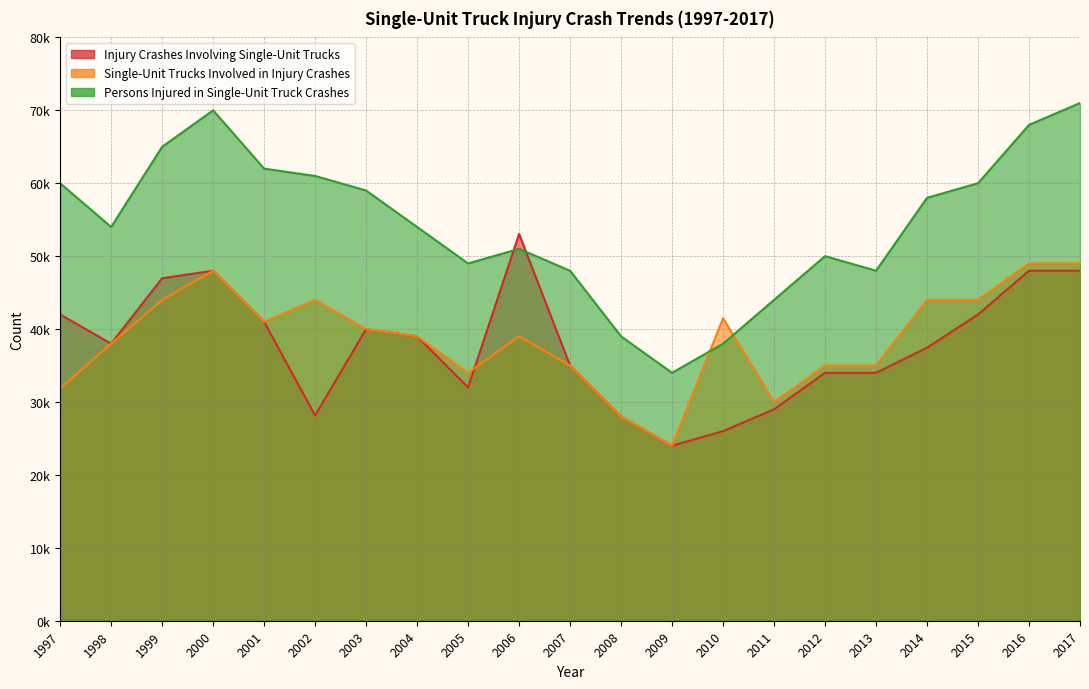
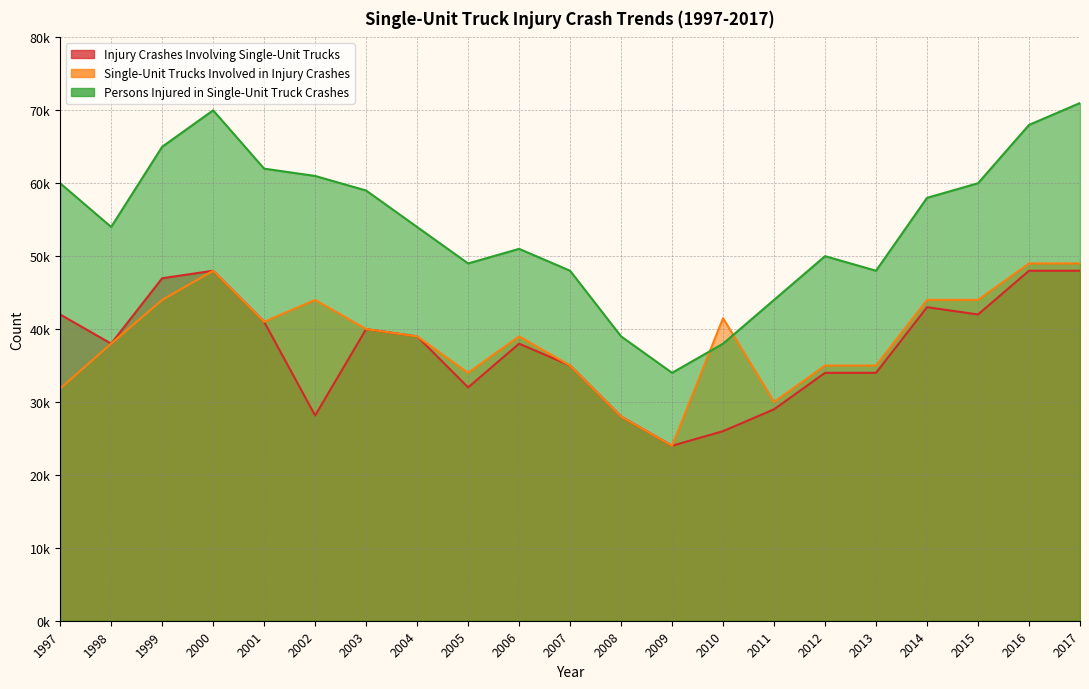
  {
    "Injury Crashes Involving Single-Unit Trucks": {
      "1997": 42000,
      "1999": 47000,
      "2002": 28000,
      "2005": 32000,
-     "2006": 53000,
+     "2006": 38000,
      "2010": 26000,
      "2011": 29000,
      "2012": 34000,
      "2013": 34000,
-     "2014": 37000,
+     "2014": 43000,
      "2015": 42000,
      "2016": 48000,
      "2017": 48000
    },
    "Single-Unit Trucks Involved in Injury Crashes": {
      "1997": 32000,
      "1999": 44000,
      "2002": 44000,
      "2005": 34000,
      "2006": 39000,
      "2010": 41000,
      "2011": 30000,
      "2012": 35000,
      "2013": 35000,
      "2014": 44000,
      "2015": 44000,
      "2016": 49000,
      "2017": 49000
    },
    "Persons Injured in Single-Unit Truck Crashes": {
      "1997": 60000,
      "1998": 54000,
      "1999": 65000,
      "2000": 70000,
      "2001": 62000,
      "2002": 61000,
      "2003": 59000,
      "2004": 54000,
      "2005": 49000,
      "2006": 51000,
      "2007": 48000,
      "2008": 39000,
      "2009": 34000,
      "2010": 38000,
      "2011": 44000,
      "2012": 50000,
      "2013": 48000,
      "2014": 58000,
      "2015": 60000,
      "2016": 68000,
      "2017": 71000
    }
  }
